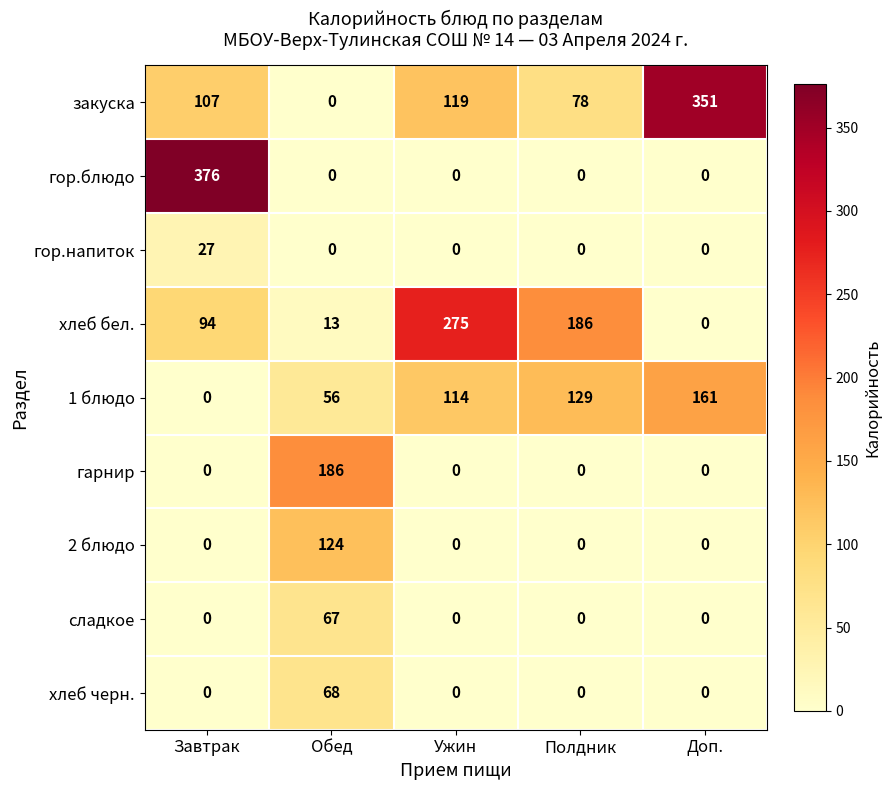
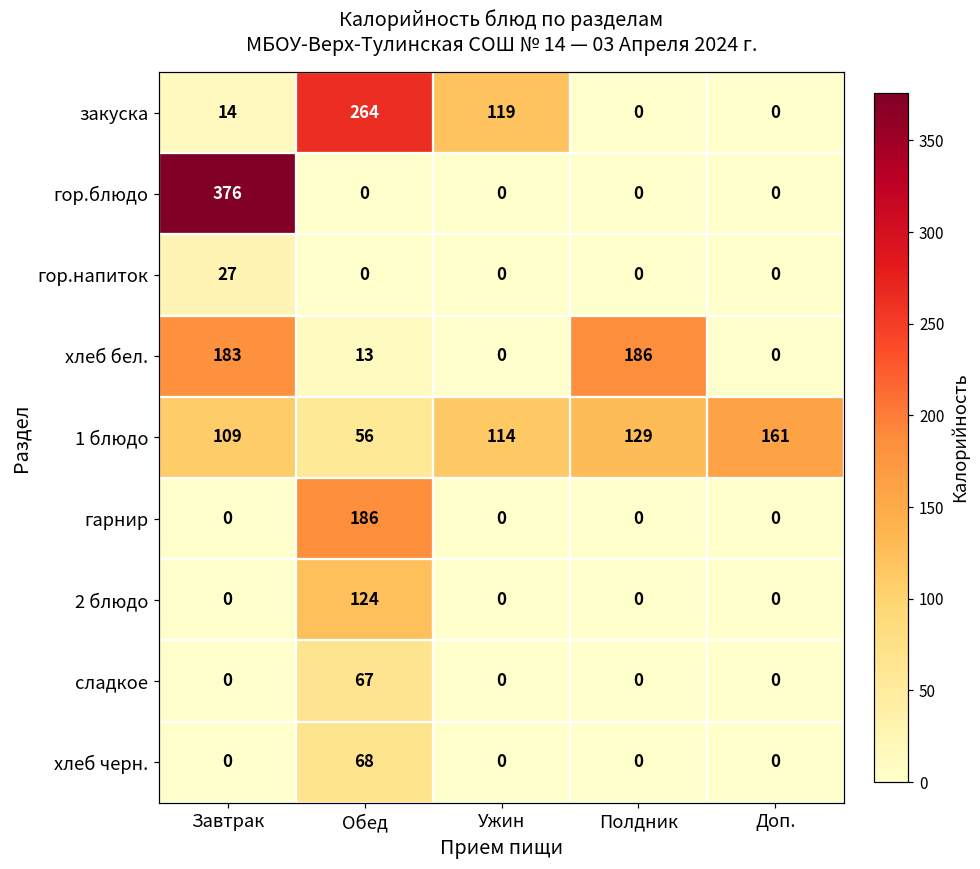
  {
    "закуска": {
-     "Завтрак": 107,
-     "Обед": 0,
+     "Завтрак": 14,
+     "Обед": 264,
      "Ужин": 119,
-     "Полдник": 78,
-     "Доп.": 351
+     "Полдник": 0,
+     "Доп.": 0
    },
    "гор.блюдо": {
      "Завтрак": 376,
      "Обед": 0,
      "Ужин": 0,
      "Полдник": 0,
      "Доп.": 0
    },
    "гор.напиток": {
      "Завтрак": 27,
      "Обед": 0,
      "Ужин": 0,
      "Полдник": 0,
      "Доп.": 0
    },
    "хлеб бел.": {
-     "Завтрак": 94,
+     "Завтрак": 183,
      "Обед": 13,
-     "Ужин": 275,
+     "Ужин": 0,
      "Полдник": 186,
      "Доп.": 0
    },
    "1 блюдо": {
-     "Завтрак": 0,
+     "Завтрак": 109,
      "Обед": 56,
      "Ужин": 114,
      "Полдник": 129,
      "Доп.": 161
    },
    "гарнир": {
      "Завтрак": 0,
      "Обед": 186,
      "Ужин": 0,
      "Полдник": 0,
      "Доп.": 0
    },
    "2 блюдо": {
      "Завтрак": 0,
      "Обед": 124,
      "Ужин": 0,
      "Полдник": 0,
      "Доп.": 0
    },
    "сладкое": {
      "Завтрак": 0,
      "Обед": 67,
      "Ужин": 0,
      "Полдник": 0,
      "Доп.": 0
    },
    "хлеб черн.": {
      "Завтрак": 0,
      "Обед": 68,
      "Ужин": 0,
      "Полдник": 0,
      "Доп.": 0
    }
  }
